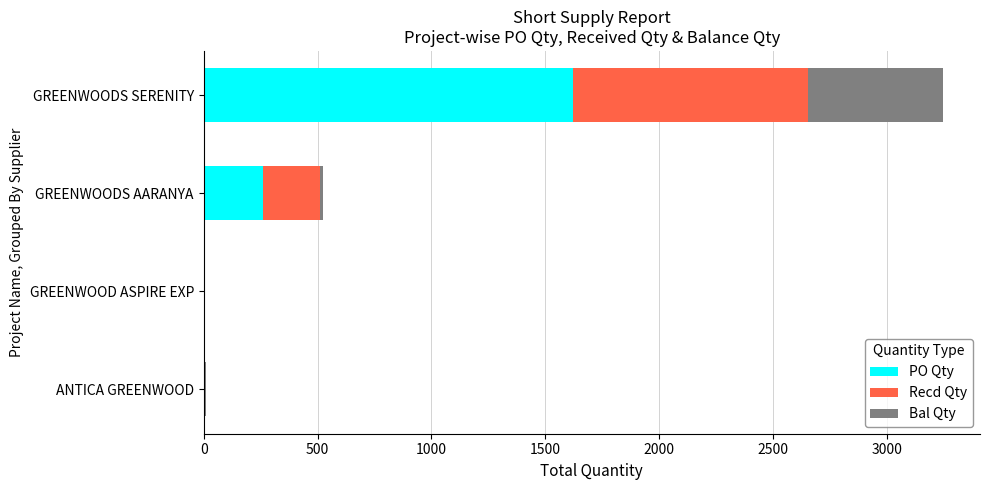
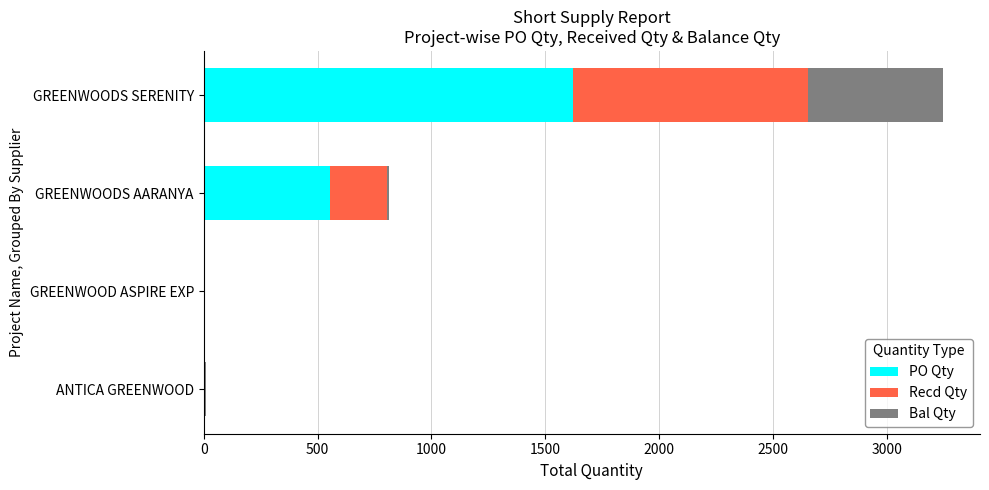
  {
    "PO Qty": {
      "GREENWOODS SERENITY": 1620,
-     "GREENWOODS AARANYA": 260
+     "GREENWOODS AARANYA": 550
    },
    "Recd Qty": {
      "GREENWOODS SERENITY": 1030,
      "GREENWOODS AARANYA": 250,
      "GREENWOOD ASPIRE EXP": 0,
      "ANTICA GREENWOOD": 0
    },
    "Bal Qty": {
      "GREENWOODS SERENITY": 590
    }
  }
